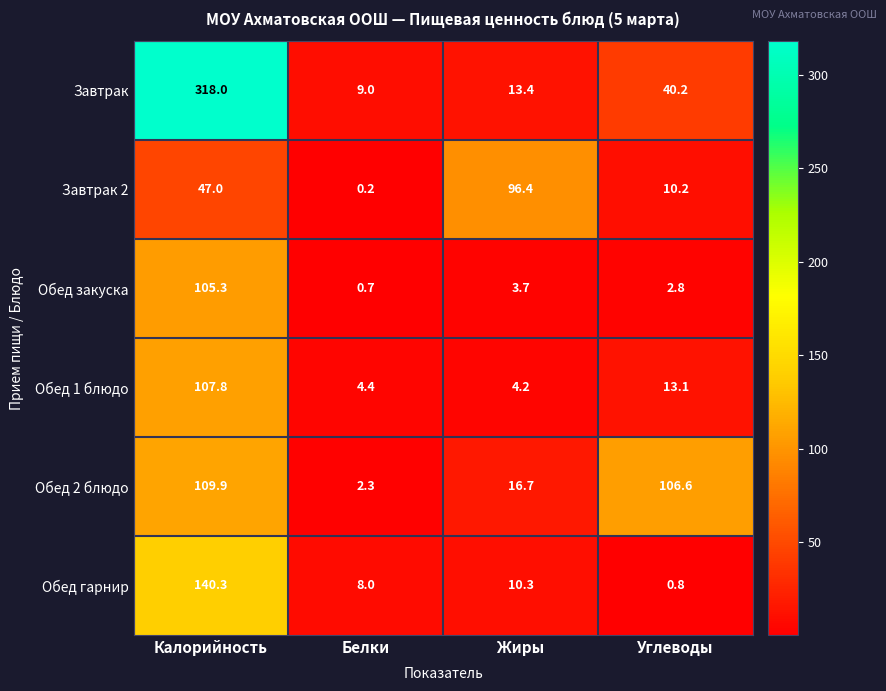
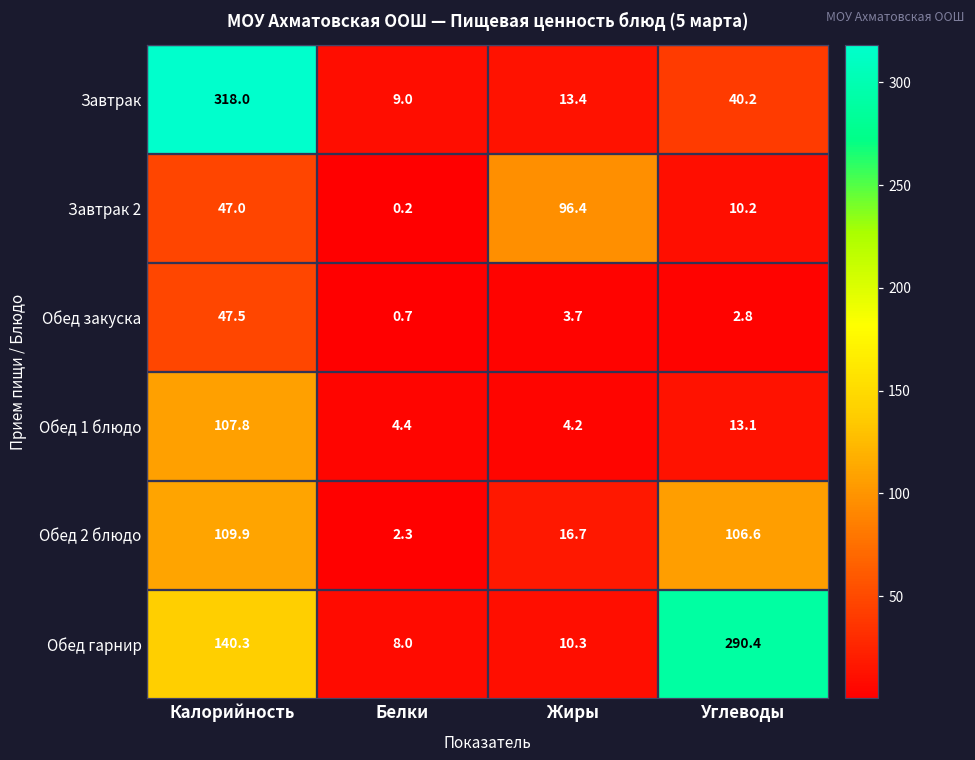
  {
    "Завтрак": {
      "Калорийность": 318.0,
      "Белки": 9.0,
      "Жиры": 13.4,
      "Углеводы": 40.2
    },
    "Завтрак 2": {
      "Калорийность": 47.0,
      "Белки": 0.2,
      "Жиры": 96.4,
      "Углеводы": 10.2
    },
    "Обед закуска": {
-     "Калорийность": 105.3,
+     "Калорийность": 47.5,
      "Белки": 0.7,
      "Жиры": 3.7,
      "Углеводы": 2.8
    },
    "Обед 1 блюдо": {
      "Калорийность": 107.8,
      "Белки": 4.4,
      "Жиры": 4.2,
      "Углеводы": 13.1
    },
    "Обед 2 блюдо": {
      "Калорийность": 109.9,
      "Белки": 2.3,
      "Жиры": 16.7,
      "Углеводы": 106.6
    },
    "Обед гарнир": {
      "Калорийность": 140.3,
      "Белки": 8.0,
      "Жиры": 10.3,
-     "Углеводы": 0.8
+     "Углеводы": 290.4
    }
  }
